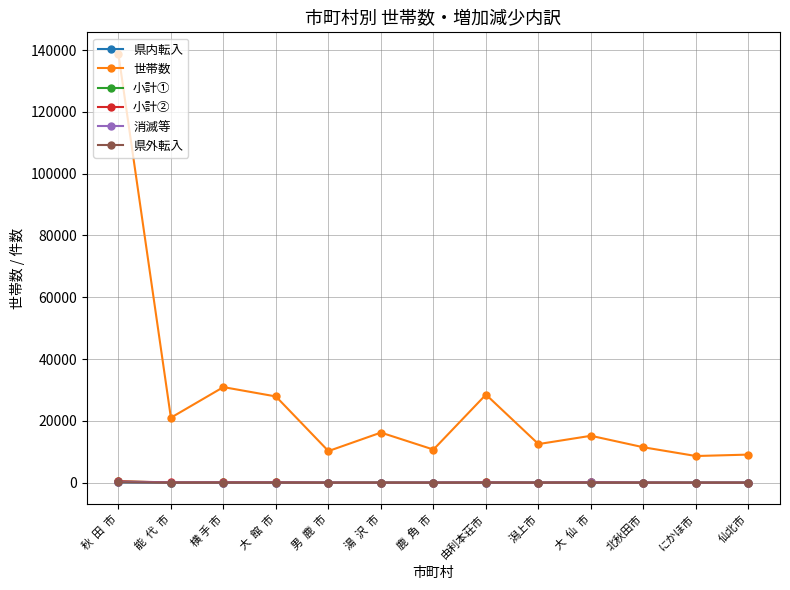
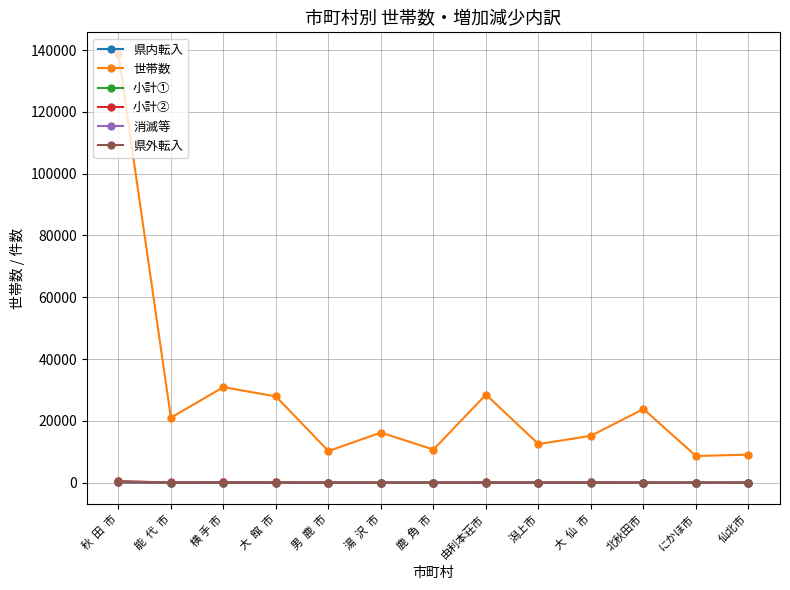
  {
    "世帯数": {
      "能 代 市": 21000,
      "横 手 市": 31000,
      "大 館 市": 28000,
      "男 鹿 市": 10000,
      "湯 沢 市": 16000,
      "鹿 角 市": 11000,
      "由利本荘市": 29000,
      "潟上市": 13000,
      "大 仙 市": 15000,
-     "北秋田市": 11000,
+     "北秋田市": 24000,
      "にかほ市": 9000,
      "仙北市": 9000
    }
  }
